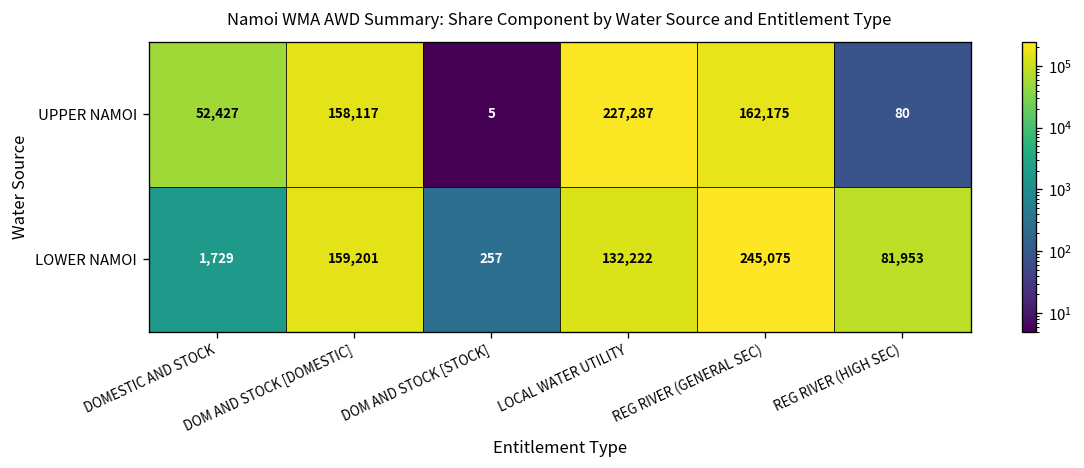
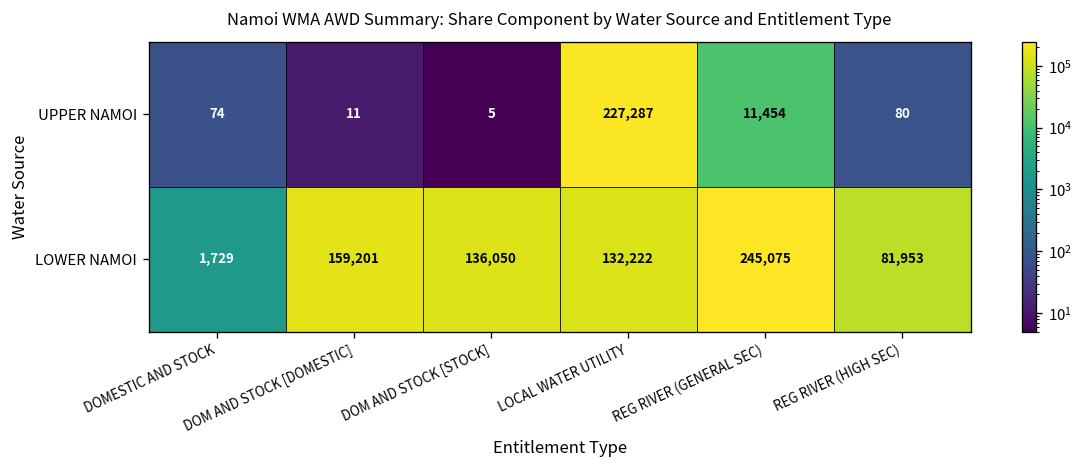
  {
    "UPPER NAMOI": {
-     "DOMESTIC AND STOCK": "52,427",
-     "DOM AND STOCK [DOMESTIC]": "158,117",
+     "DOMESTIC AND STOCK": "74",
+     "DOM AND STOCK [DOMESTIC]": "11",
      "DOM AND STOCK [STOCK]": "5",
      "LOCAL WATER UTILITY": "227,287",
-     "REG RIVER (GENERAL SEC)": "162,175",
+     "REG RIVER (GENERAL SEC)": "11,454",
      "REG RIVER (HIGH SEC)": "80"
    },
    "LOWER NAMOI": {
      "DOMESTIC AND STOCK": "1,729",
      "DOM AND STOCK [DOMESTIC]": "159,201",
-     "DOM AND STOCK [STOCK]": "257",
+     "DOM AND STOCK [STOCK]": "136,050",
      "LOCAL WATER UTILITY": "132,222",
      "REG RIVER (GENERAL SEC)": "245,075",
      "REG RIVER (HIGH SEC)": "81,953"
    }
  }
